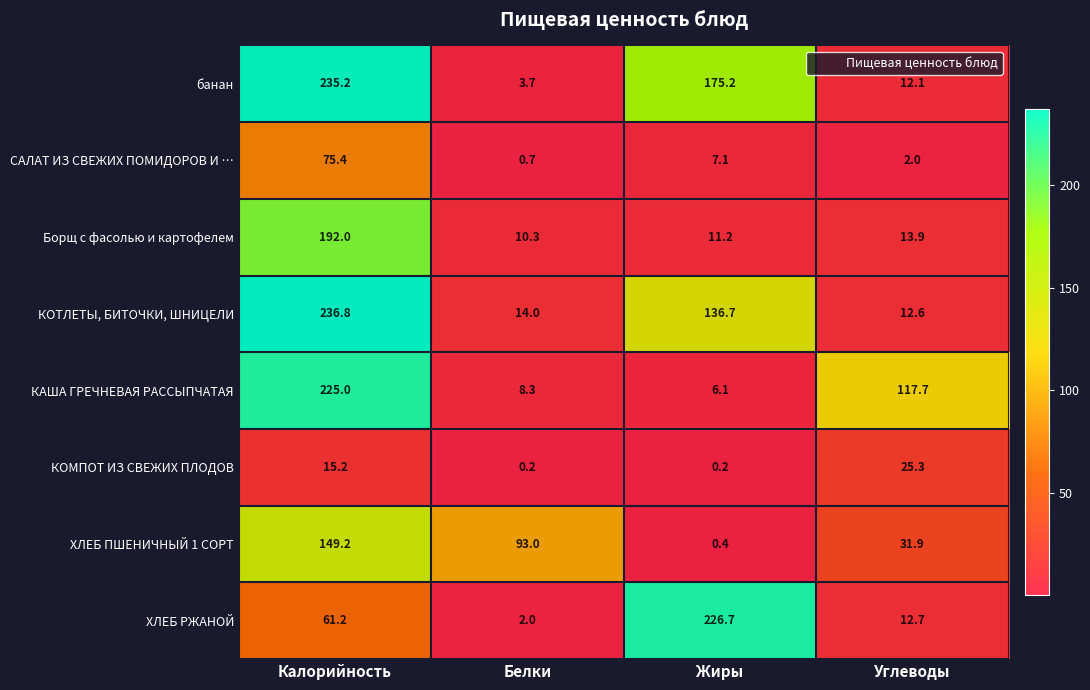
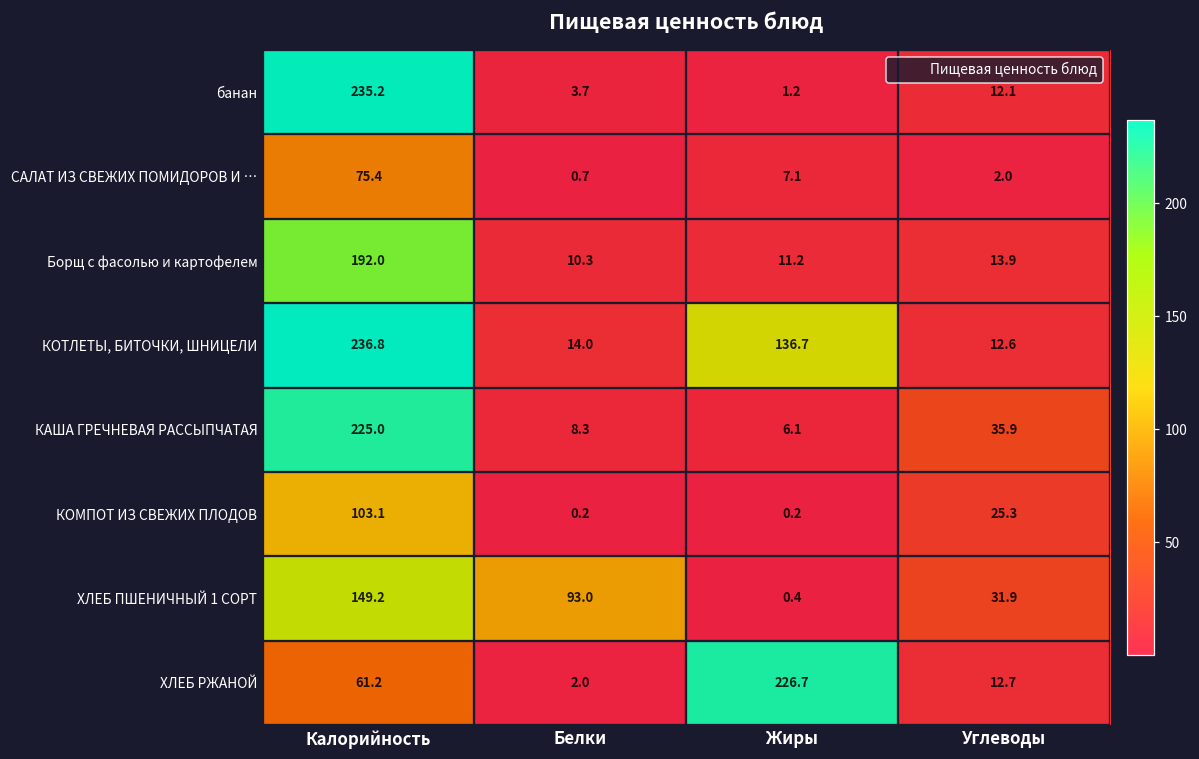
  {
    "банан": {
      "Калорийность": 235.2,
      "Белки": 3.7,
-     "Жиры": 175.2,
+     "Жиры": 1.2,
      "Углеводы": 12.1
    },
    "САЛАТ ИЗ СВЕЖИХ ПОМИДОРОВ И …": {
      "Калорийность": 75.4,
      "Белки": 0.7,
      "Жиры": 7.1,
      "Углеводы": 2.0
    },
    "Борщ с фасолью и картофелем": {
      "Калорийность": 192.0,
      "Белки": 10.3,
      "Жиры": 11.2,
      "Углеводы": 13.9
    },
    "КОТЛЕТЫ, БИТОЧКИ, ШНИЦЕЛИ": {
      "Калорийность": 236.8,
      "Белки": 14.0,
      "Жиры": 136.7,
      "Углеводы": 12.6
    },
    "КАША ГРЕЧНЕВАЯ РАССЫПЧАТАЯ": {
      "Калорийность": 225.0,
      "Белки": 8.3,
      "Жиры": 6.1,
-     "Углеводы": 117.7
+     "Углеводы": 35.9
    },
    "КОМПОТ ИЗ СВЕЖИХ ПЛОДОВ": {
-     "Калорийность": 15.2,
+     "Калорийность": 103.1,
      "Белки": 0.2,
      "Жиры": 0.2,
      "Углеводы": 25.3
    },
    "ХЛЕБ ПШЕНИЧНЫЙ 1 СОРТ": {
      "Калорийность": 149.2,
      "Белки": 93.0,
      "Жиры": 0.4,
      "Углеводы": 31.9
    },
    "ХЛЕБ РЖАНОЙ": {
      "Калорийность": 61.2,
      "Белки": 2.0,
      "Жиры": 226.7,
      "Углеводы": 12.7
    }
  }
